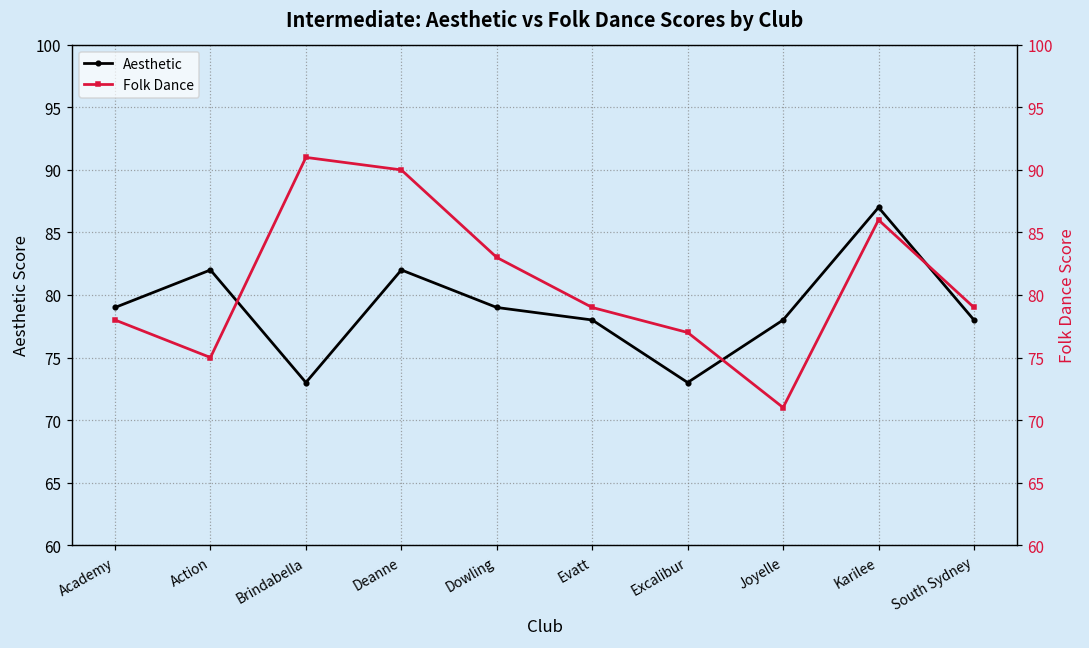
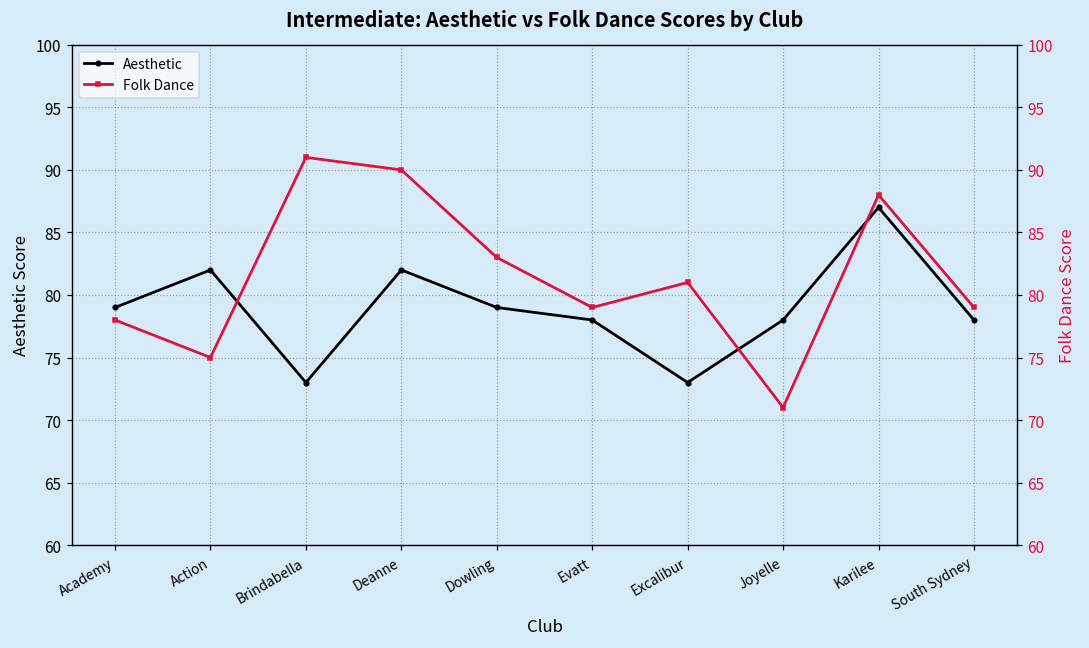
  {
    "Aesthetic": {
      "Academy": 79.0,
      "Action": 82.0,
      "Brindabella": 73.0,
      "Deanne": 82.0,
      "Dowling": 79.0,
      "Evatt": 78.0,
      "Excalibur": 73.0,
      "Joyelle": 78.0,
      "Karilee": 87.0,
      "South Sydney": 78.0
    },
    "Folk Dance": {
      "Academy": 78,
      "Action": 75,
      "Brindabella": 91,
      "Deanne": 90,
      "Dowling": 83,
      "Evatt": 79,
-     "Excalibur": 77,
+     "Excalibur": 81,
      "Joyelle": 71,
-     "Karilee": 86,
+     "Karilee": 88,
      "South Sydney": 79
    }
  }
